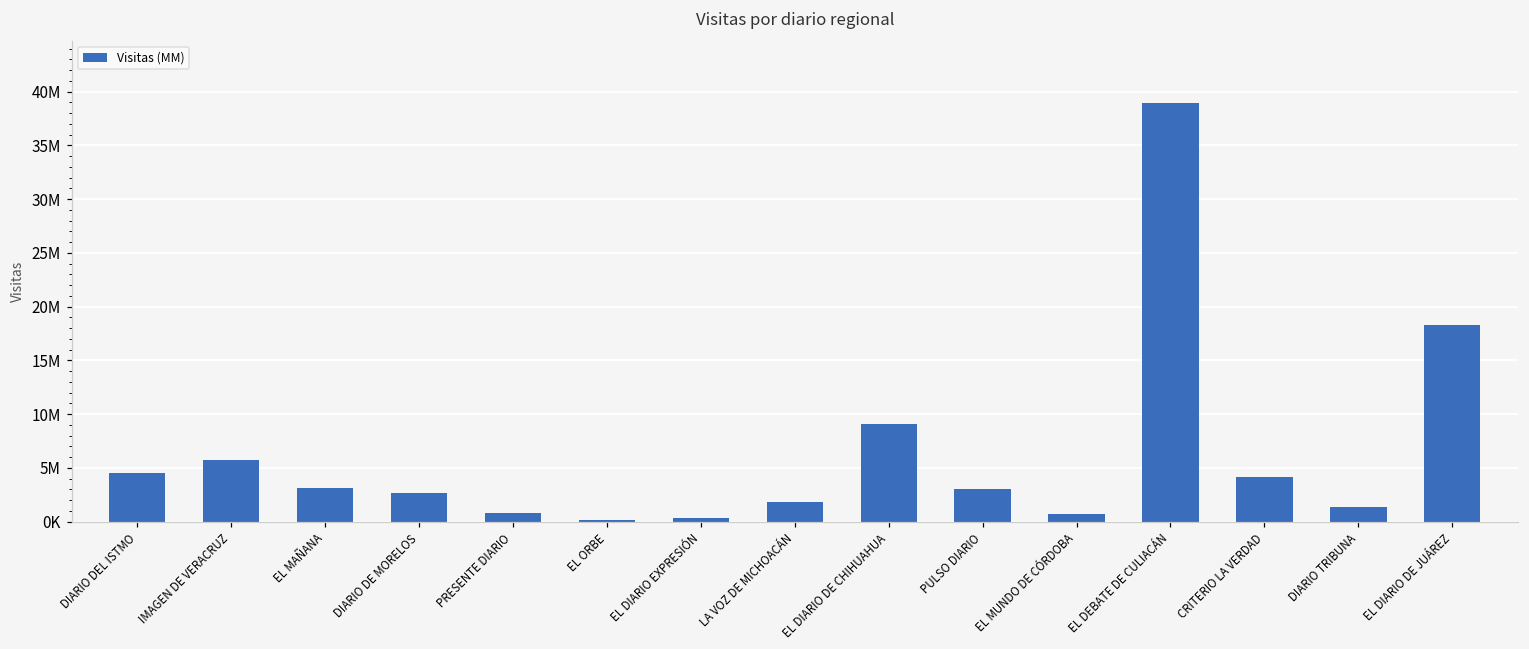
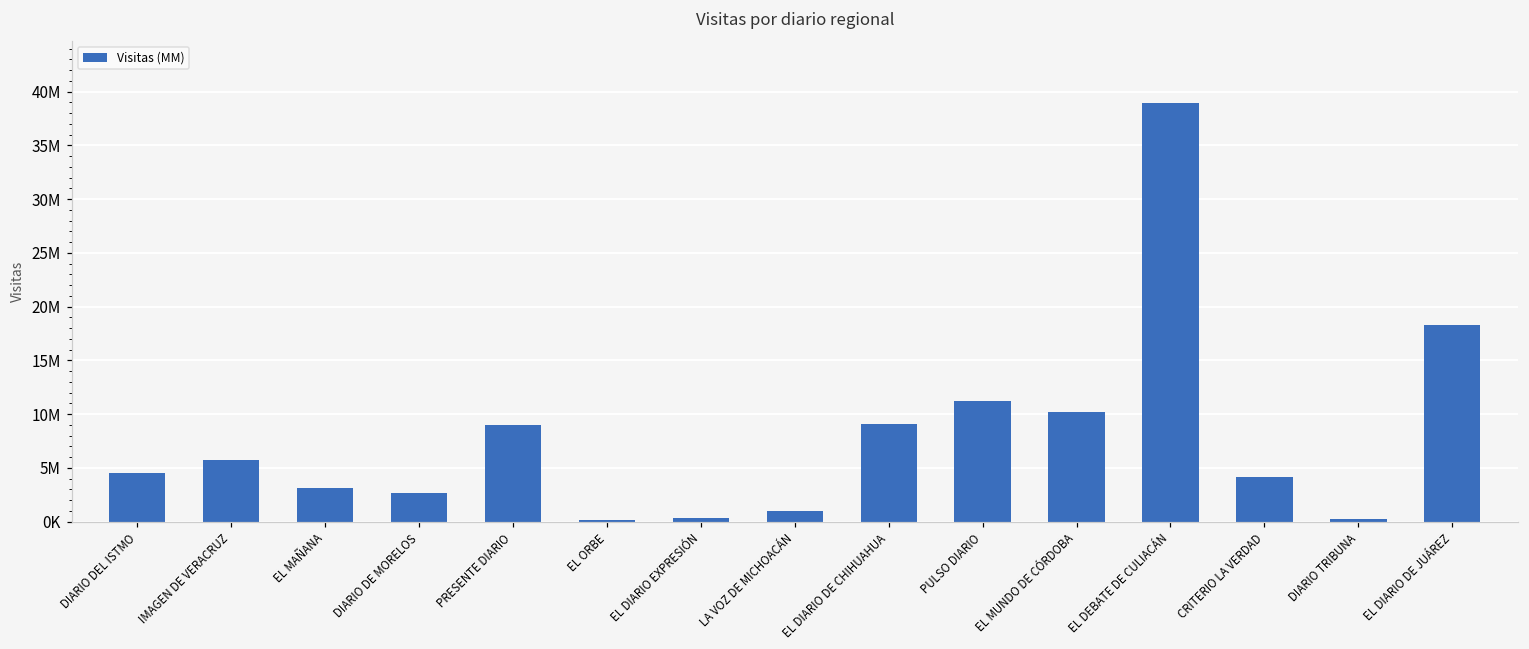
  {
    "DIARIO DEL ISTMO": 4000000,
    "IMAGEN DE VERACRUZ": 6000000,
    "EL MAÑANA": 3000000,
    "DIARIO DE MORELOS": 3000000,
-   "PRESENTE DIARIO": 1000000,
+   "PRESENTE DIARIO": 9000000,
    "EL DIARIO EXPRESIÓN": 0,
-   "LA VOZ DE MICHOACÁN": 2000000,
+   "LA VOZ DE MICHOACÁN": 1000000,
    "EL DIARIO DE CHIHUAHUA": 9000000,
-   "PULSO DIARIO": 3000000,
-   "EL MUNDO DE CÓRDOBA": 1000000,
+   "PULSO DIARIO": 11000000,
+   "EL MUNDO DE CÓRDOBA": 10000000,
    "EL DEBATE DE CULIACÁN": 39000000,
    "CRITERIO LA VERDAD": 4000000,
-   "DIARIO TRIBUNA": 1000000,
+   "DIARIO TRIBUNA": 0,
    "EL DIARIO DE JUÁREZ": 18000000
  }
